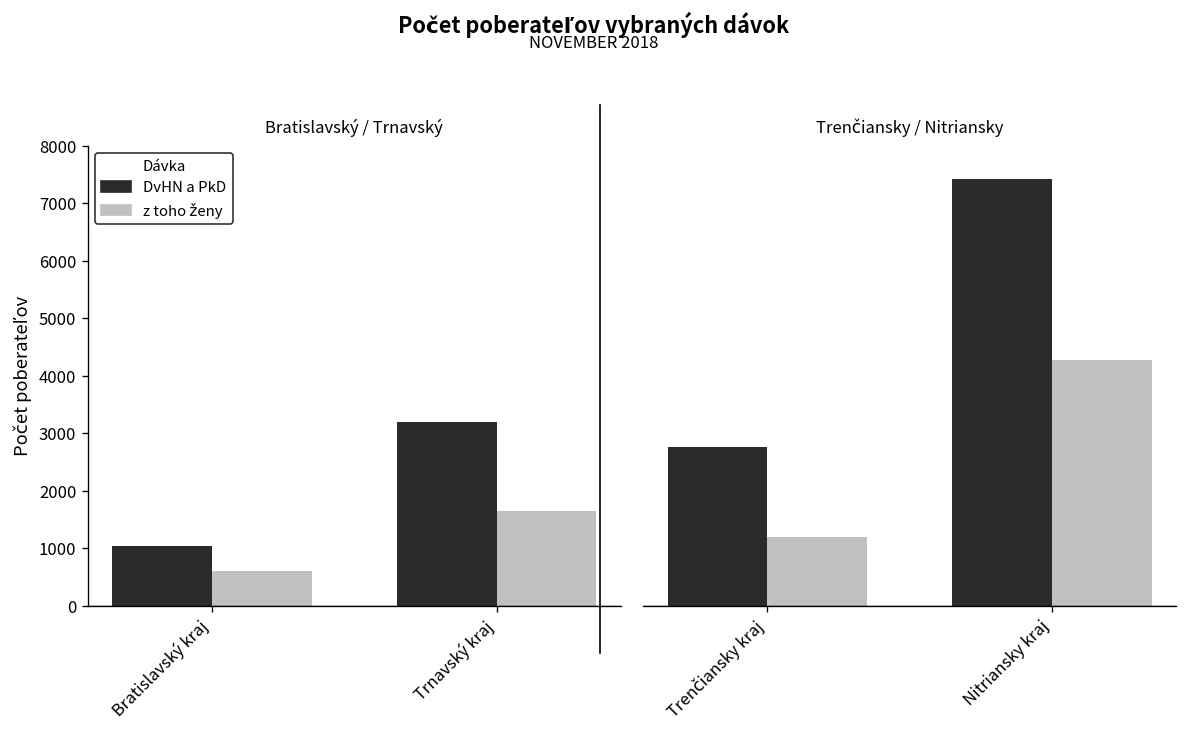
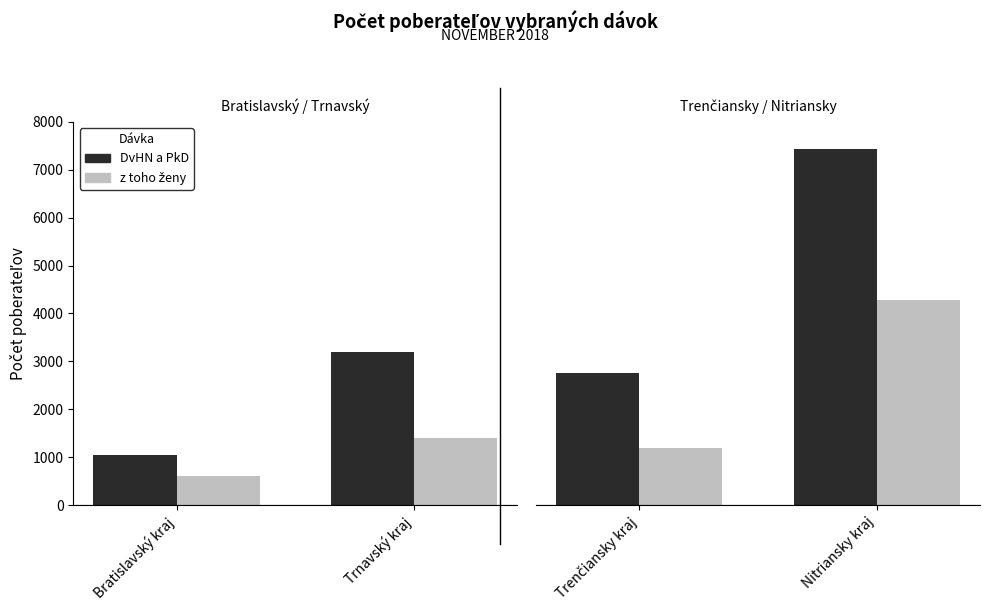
  {
    "Bratislavský / Trnavský": {
      "DvHN a PkD": {
        "Bratislavský kraj": 1100,
        "Trnavský kraj": 3200
      },
      "z toho ženy": {
        "Bratislavský kraj": 600,
-       "Trnavský kraj": 1700
+       "Trnavský kraj": 1400
      }
    }
  }
